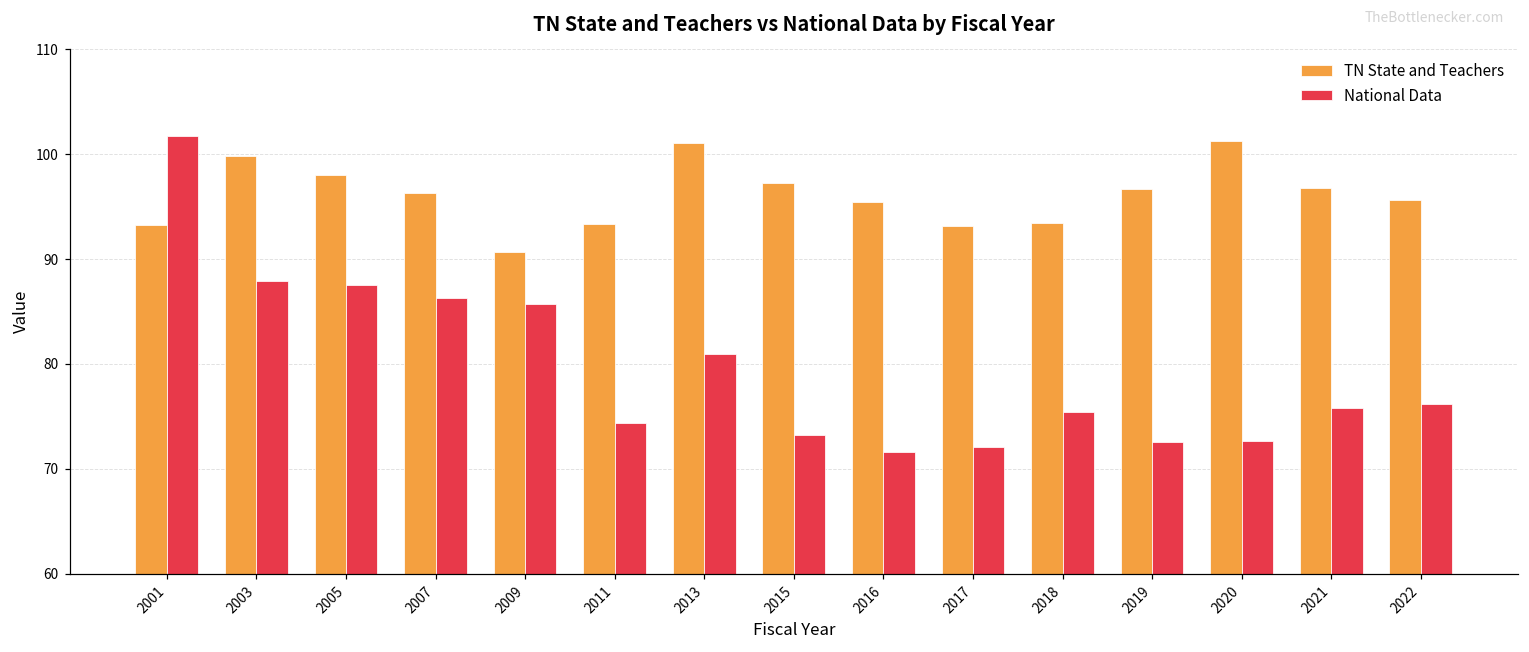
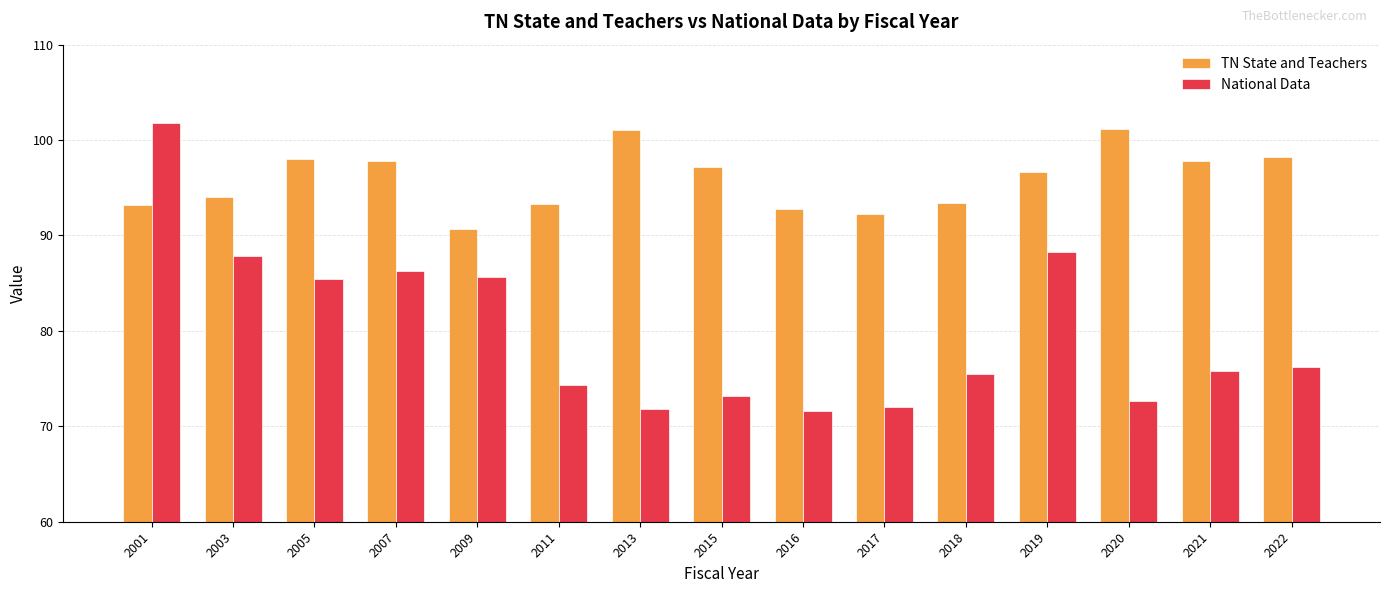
  {
    "TN State and Teachers": {
      "2001": 93,
-     "2003": 100,
+     "2003": 94,
      "2005": 98,
-     "2007": 96,
+     "2007": 98,
      "2009": 91,
      "2011": 93,
      "2013": 101,
      "2015": 97,
-     "2016": 95,
-     "2017": 93,
+     "2016": 93,
+     "2017": 92,
      "2018": 93,
      "2019": 97,
      "2020": 101,
-     "2021": 97,
-     "2022": 96
+     "2021": 98,
+     "2022": 98
    },
    "National Data": {
      "2001": 102,
      "2003": 88,
-     "2005": 87,
+     "2005": 85,
      "2007": 86,
      "2009": 86,
      "2011": 74,
-     "2013": 81,
+     "2013": 72,
      "2015": 73,
      "2016": 72,
      "2017": 72,
      "2018": 75,
-     "2019": 73,
+     "2019": 88,
      "2020": 73,
      "2021": 76,
      "2022": 76
    }
  }
